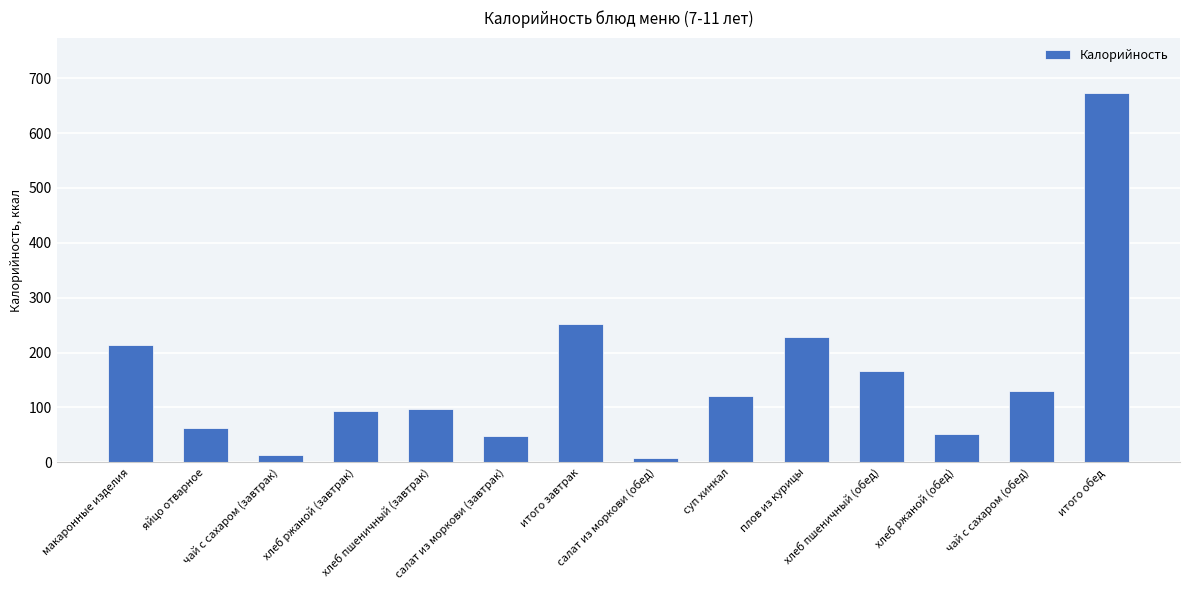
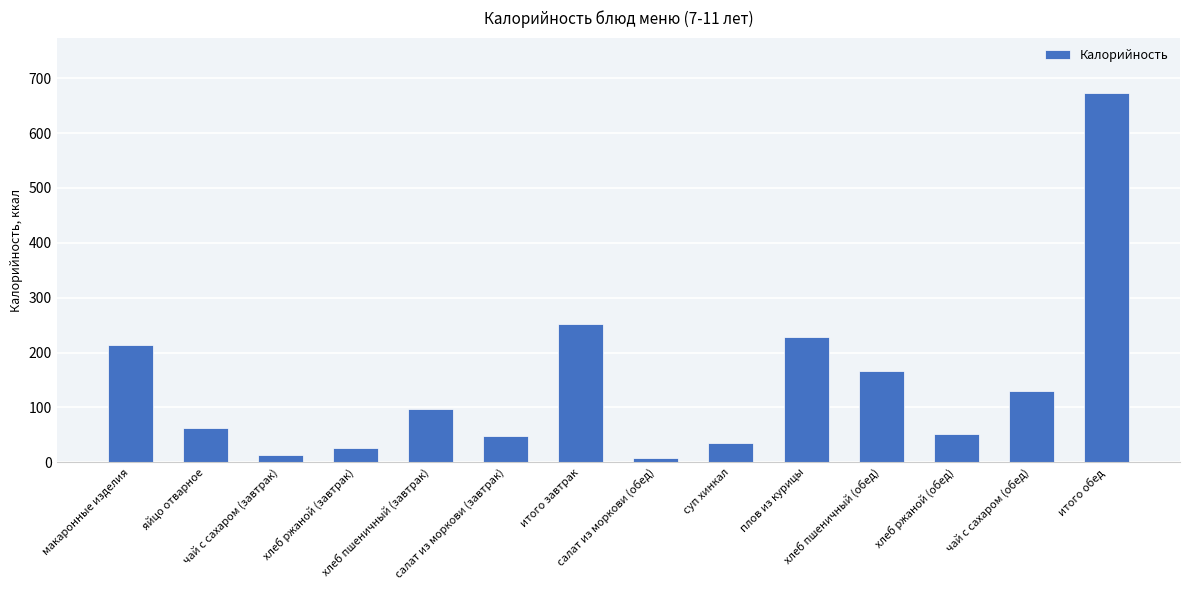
  {
    "макаронные изделия": 210,
    "яйцо отварное": 60,
    "чай с сахаром (завтрак)": 10,
-   "хлеб ржаной (завтрак)": 90,
+   "хлеб ржаной (завтрак)": 30,
    "хлеб пшеничный (завтрак)": 100,
    "салат из моркови (завтрак)": 50,
    "итого завтрак": 250,
    "салат из моркови (обед)": 10,
-   "суп хинкал": 120,
+   "суп хинкал": 40,
    "плов из курицы": 230,
    "хлеб пшеничный (обед)": 170,
    "хлеб ржаной (обед)": 50,
    "чай с сахаром (обед)": 130,
    "итого обед": 670
  }
